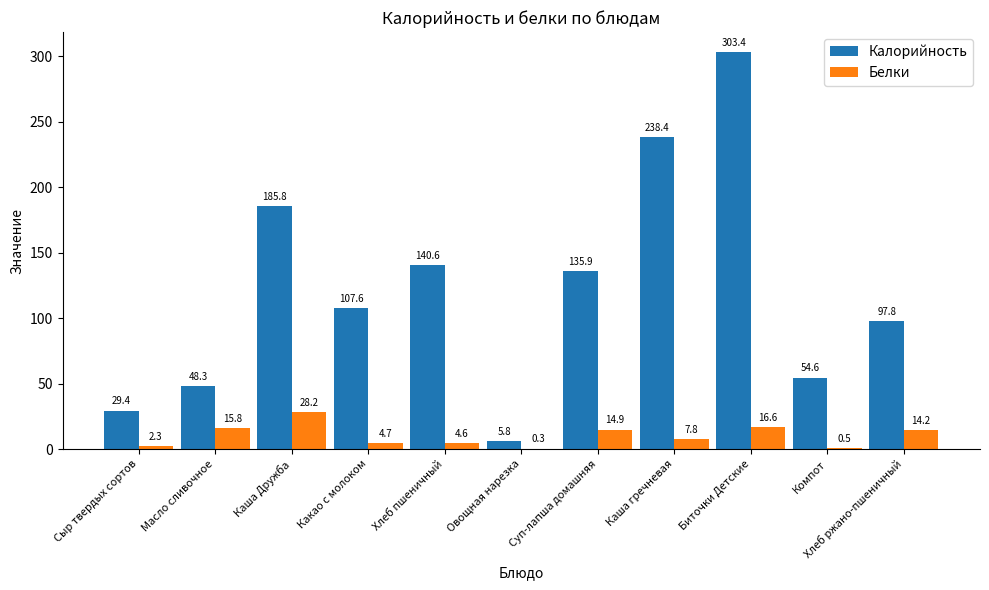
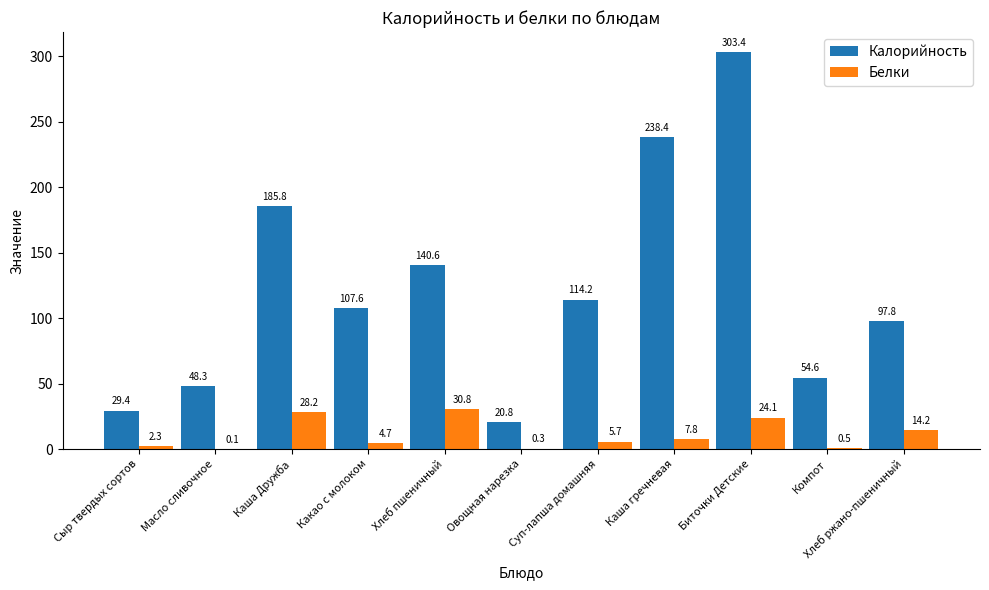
  {
    "Калорийность": {
      "Сыр твердых сортов": 29.4,
      "Масло сливочное": 48.3,
      "Каша Дружба": 185.8,
      "Какао с молоком": 107.6,
      "Хлеб пшеничный": 140.6,
-     "Овощная нарезка": 5.8,
-     "Суп-лапша домашняя": 135.9,
+     "Овощная нарезка": 20.8,
+     "Суп-лапша домашняя": 114.2,
      "Каша гречневая": 238.4,
      "Биточки Детские": 303.4,
      "Компот": 54.6,
      "Хлеб ржано-пшеничный": 97.8
    },
    "Белки": {
      "Сыр твердых сортов": 2.3,
-     "Масло сливочное": 15.8,
+     "Масло сливочное": 0.1,
      "Каша Дружба": 28.2,
      "Какао с молоком": 4.7,
-     "Хлеб пшеничный": 4.6,
+     "Хлеб пшеничный": 30.8,
      "Овощная нарезка": 0.3,
-     "Суп-лапша домашняя": 14.9,
+     "Суп-лапша домашняя": 5.7,
      "Каша гречневая": 7.8,
-     "Биточки Детские": 16.6,
+     "Биточки Детские": 24.1,
      "Компот": 0.5,
      "Хлеб ржано-пшеничный": 14.2
    }
  }
